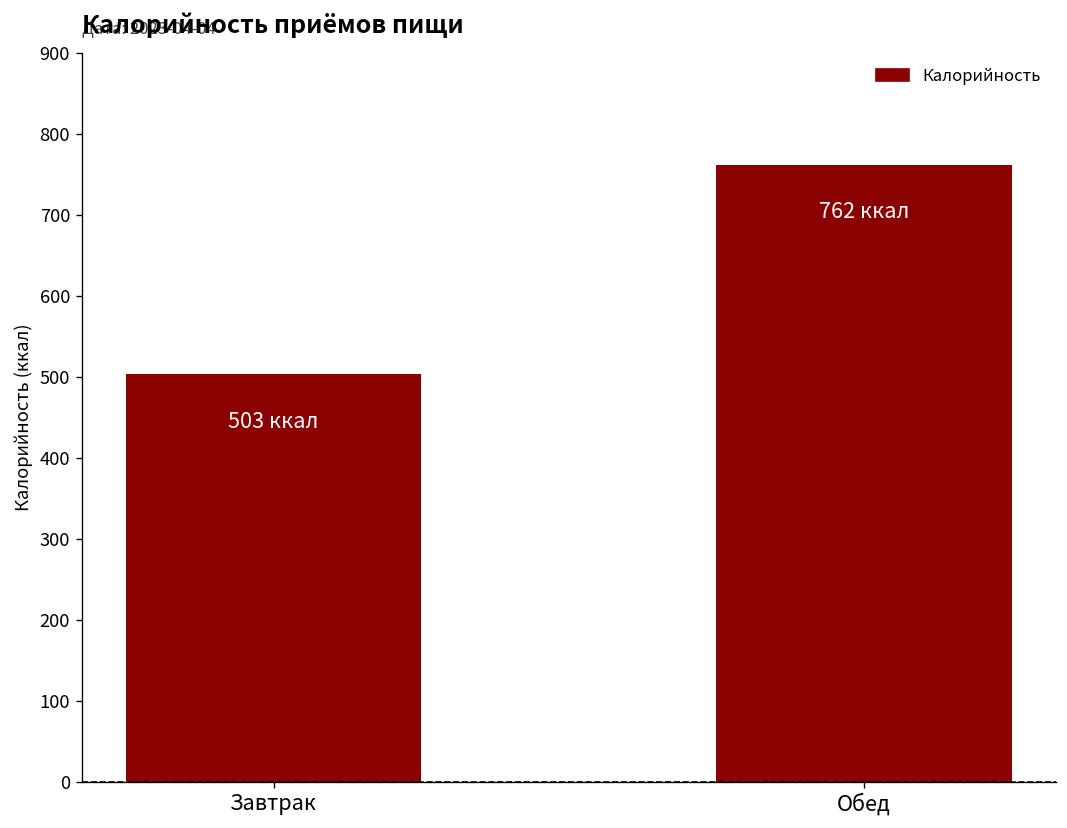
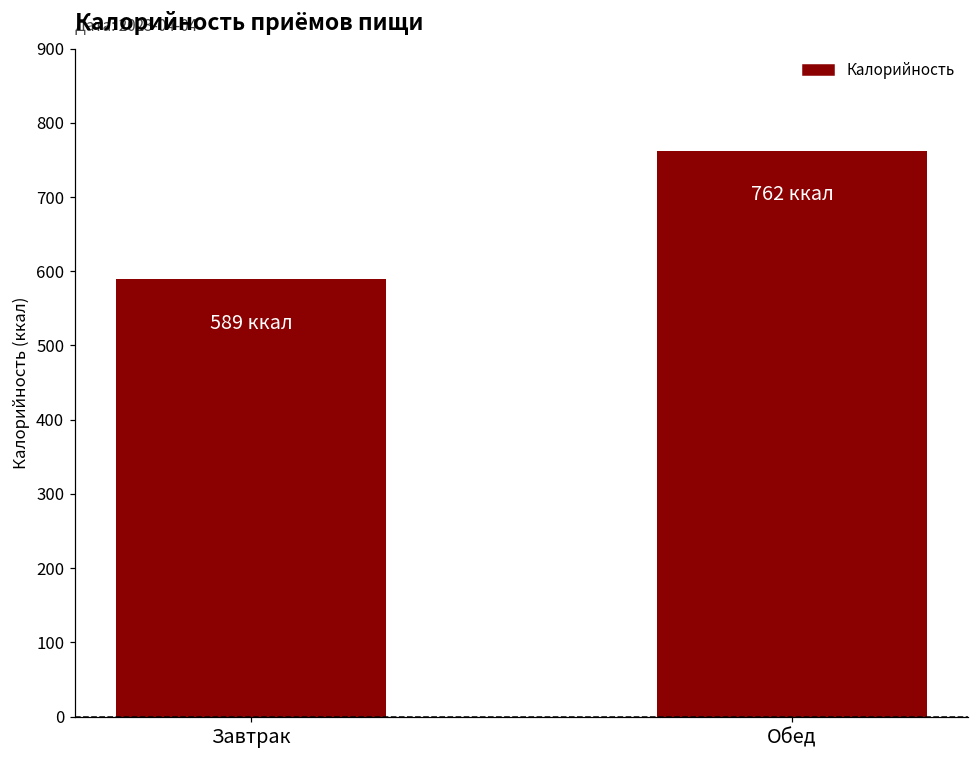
  {
-   "Завтрак": 503,
+   "Завтрак": 589,
    "Обед": 762
  }
